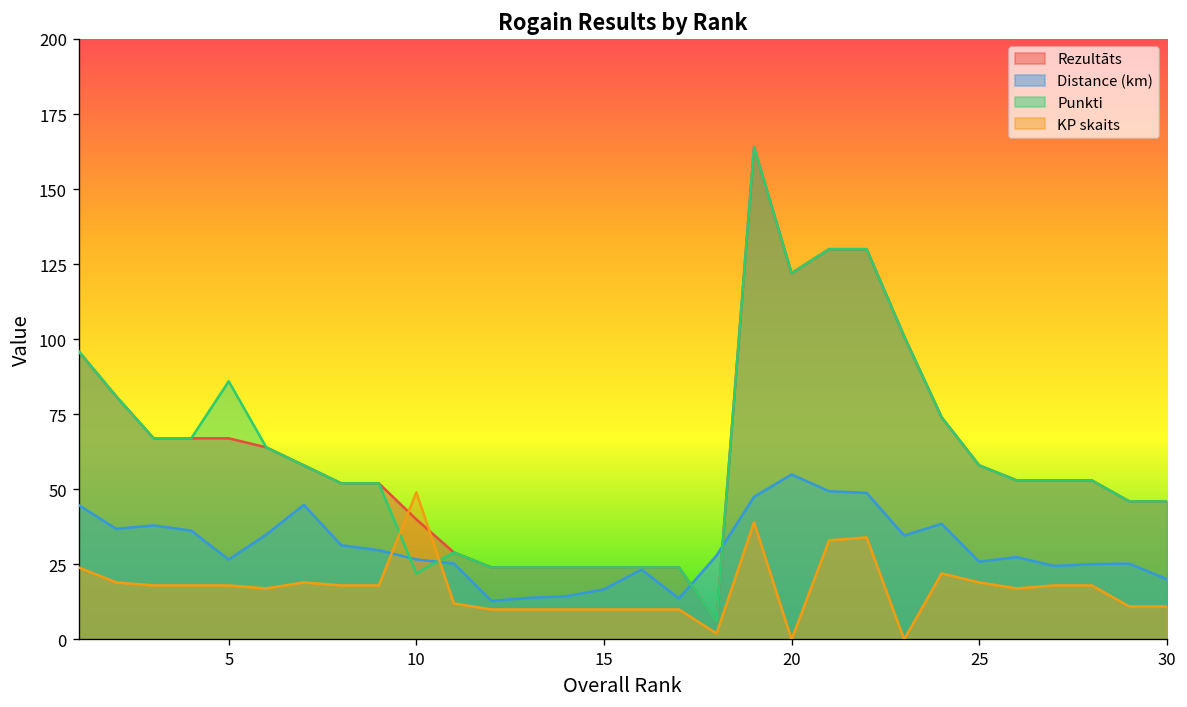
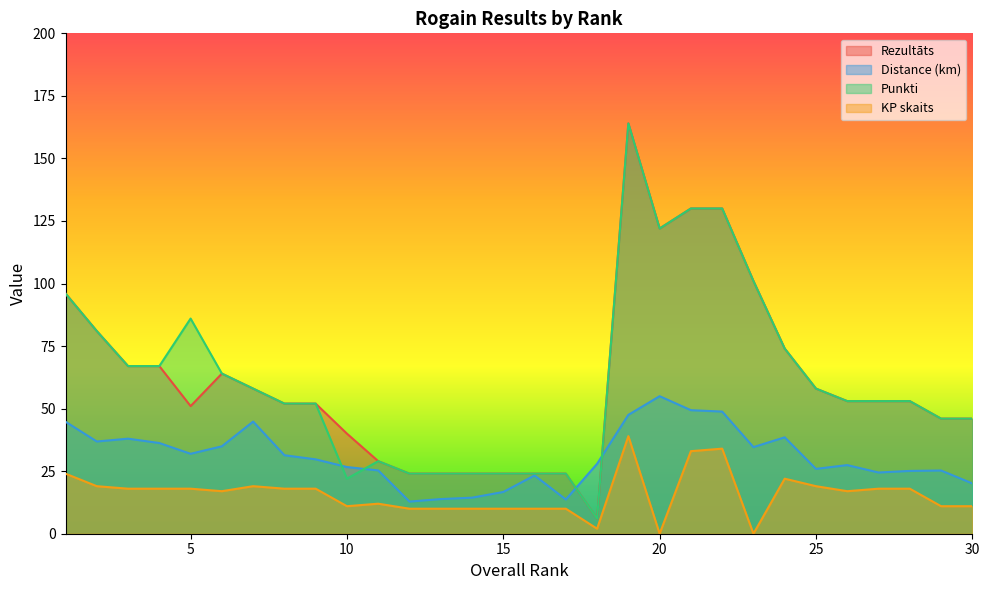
  {
    "Rezultāts": {
-     "5": 67,
+     "5": 51,
      "10": 40
    },
    "Distance (km)": {
-     "5": 27,
+     "5": 32,
      "10": 27,
      "15": 17,
      "20": 55,
      "25": 26,
      "30": 20
    },
    "Punkti": {
      "5": 86,
      "10": 22
    },
    "KP skaits": {
      "5": 18,
-     "10": 49,
+     "10": 11,
      "15": 10,
      "20": 0,
      "25": 19,
      "30": 11
    }
  }
